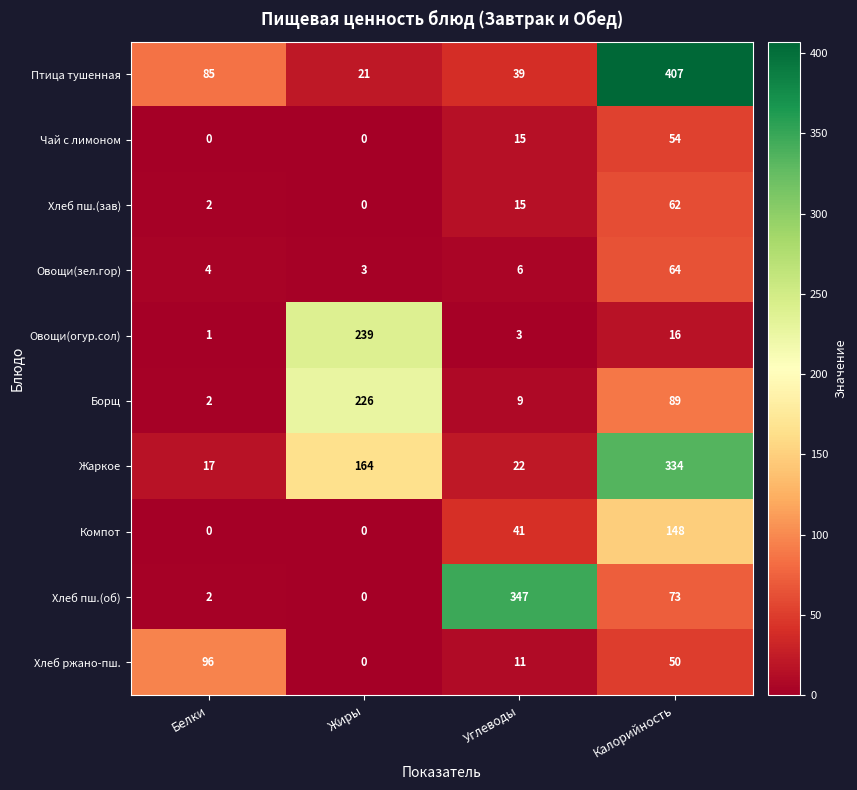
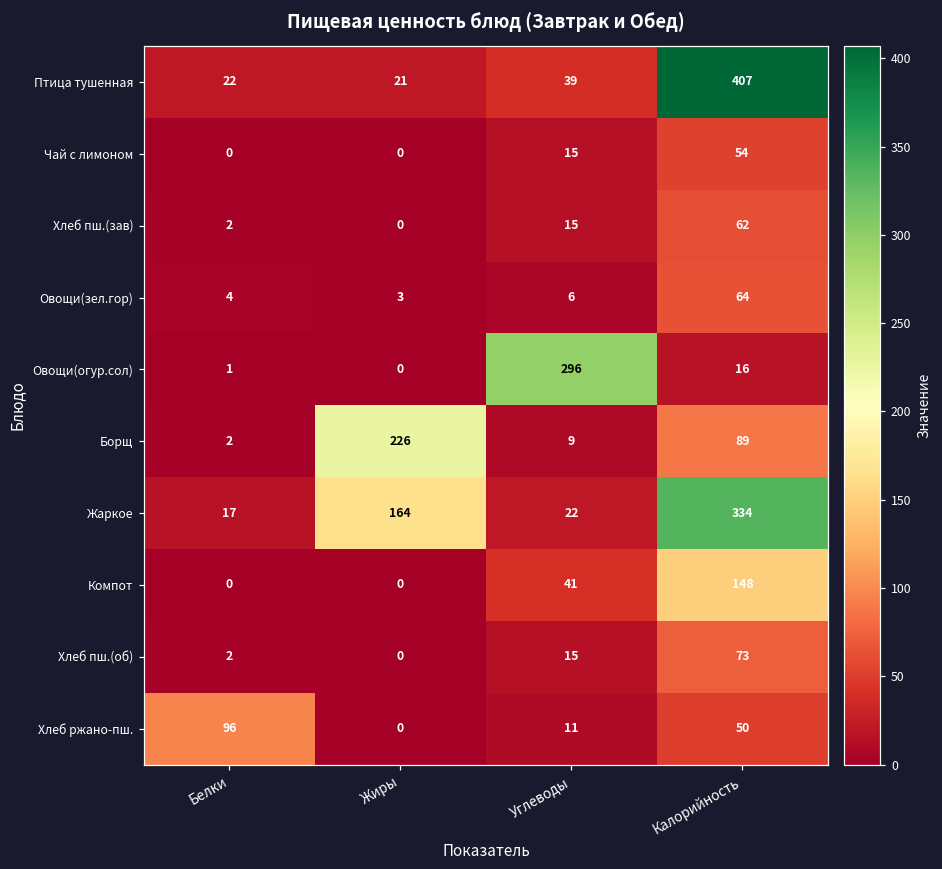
  {
    "Птица тушенная": {
-     "Белки": 85,
+     "Белки": 22,
      "Жиры": 21,
      "Углеводы": 39,
      "Калорийность": 407
    },
    "Чай с лимоном": {
      "Белки": 0,
      "Жиры": 0,
      "Углеводы": 15,
      "Калорийность": 54
    },
    "Хлеб пш.(зав)": {
      "Белки": 2,
      "Жиры": 0,
      "Углеводы": 15,
      "Калорийность": 62
    },
    "Овощи(зел.гор)": {
      "Белки": 4,
      "Жиры": 3,
      "Углеводы": 6,
      "Калорийность": 64
    },
    "Овощи(огур.сол)": {
      "Белки": 1,
-     "Жиры": 239,
-     "Углеводы": 3,
+     "Жиры": 0,
+     "Углеводы": 296,
      "Калорийность": 16
    },
    "Борщ": {
      "Белки": 2,
      "Жиры": 226,
      "Углеводы": 9,
      "Калорийность": 89
    },
    "Жаркое": {
      "Белки": 17,
      "Жиры": 164,
      "Углеводы": 22,
      "Калорийность": 334
    },
    "Компот": {
      "Белки": 0,
      "Жиры": 0,
      "Углеводы": 41,
      "Калорийность": 148
    },
    "Хлеб пш.(об)": {
      "Белки": 2,
      "Жиры": 0,
-     "Углеводы": 347,
+     "Углеводы": 15,
      "Калорийность": 73
    },
    "Хлеб ржано-пш.": {
      "Белки": 96,
      "Жиры": 0,
      "Углеводы": 11,
      "Калорийность": 50
    }
  }
